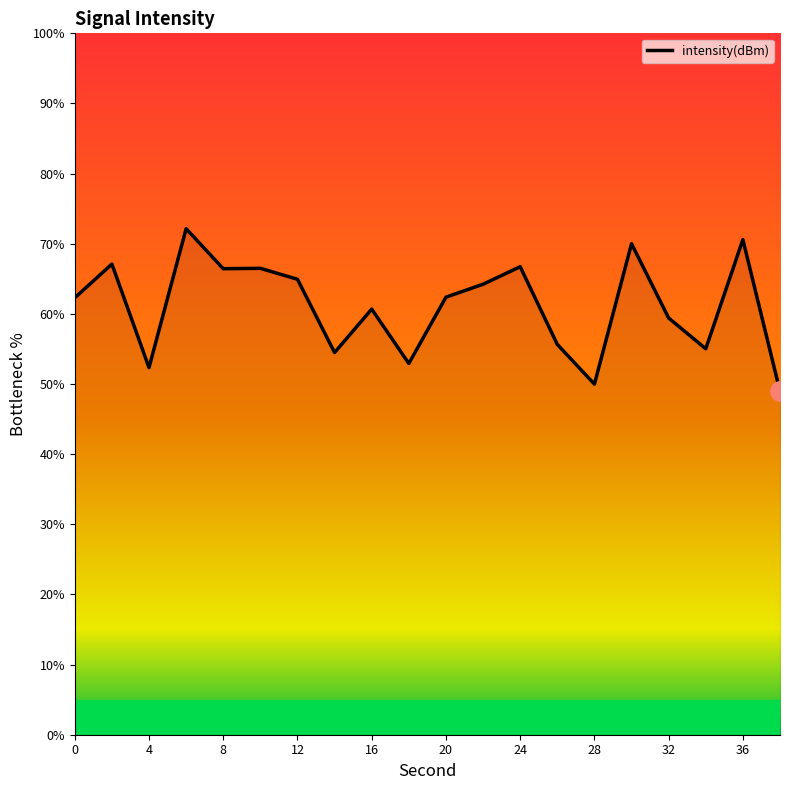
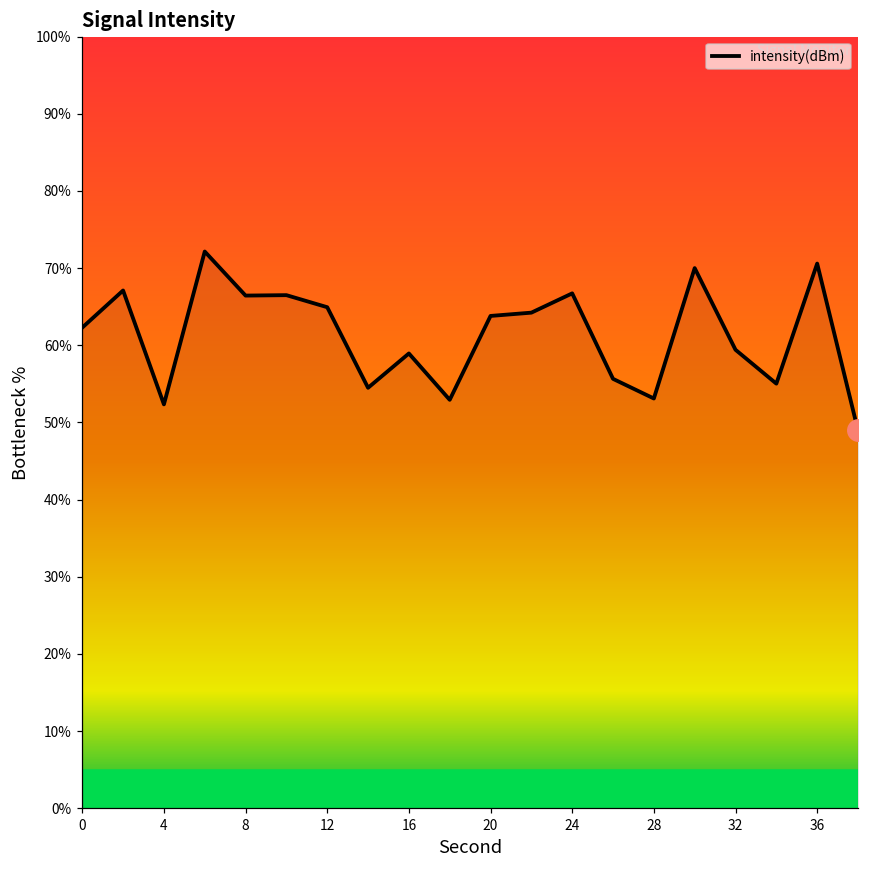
  {
    "intensity(dBm)": {
      "0": "62%",
      "4": "52%",
      "8": "66%",
      "12": "65%",
-     "16": "61%",
-     "20": "62%",
+     "16": "59%",
+     "20": "64%",
      "24": "67%",
-     "28": "50%",
+     "28": "53%",
      "32": "59%",
      "36": "71%"
    }
  }
